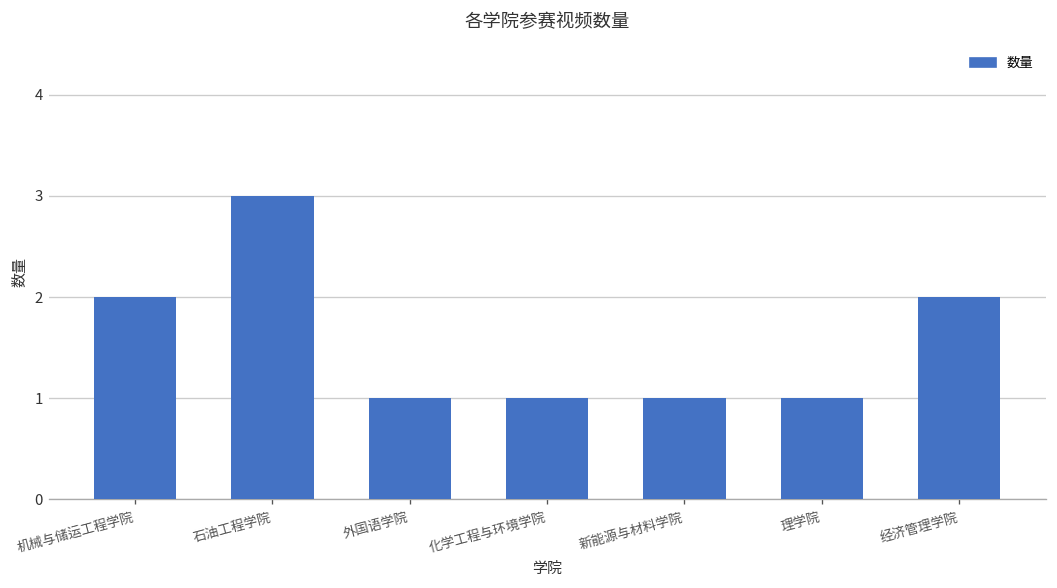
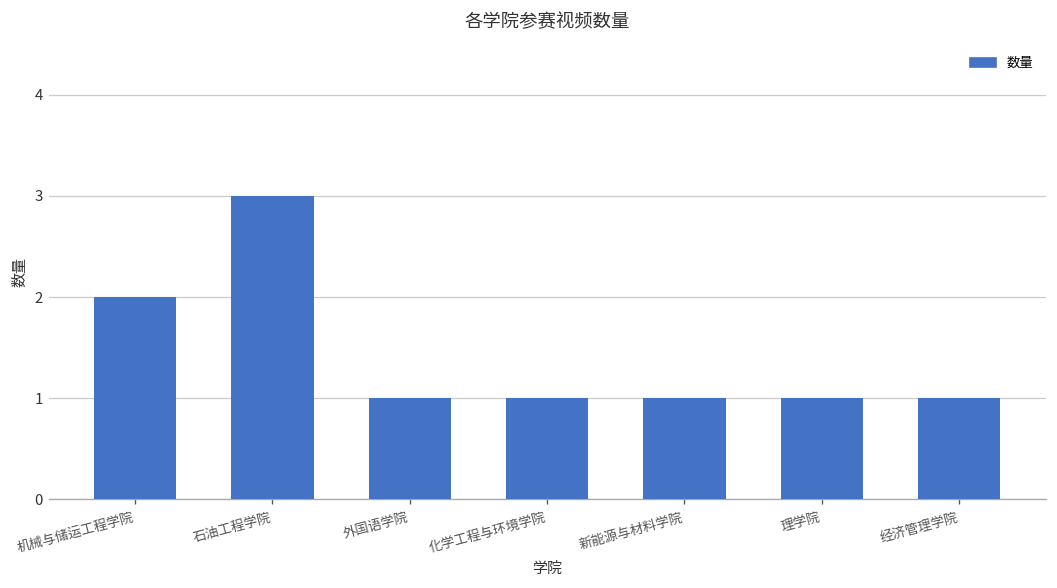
  {
    "机械与储运工程学院": 2,
    "石油工程学院": 3,
    "外国语学院": 1,
    "化学工程与环境学院": 1,
    "新能源与材料学院": 1,
    "理学院": 1,
-   "经济管理学院": 2
+   "经济管理学院": 1
  }
